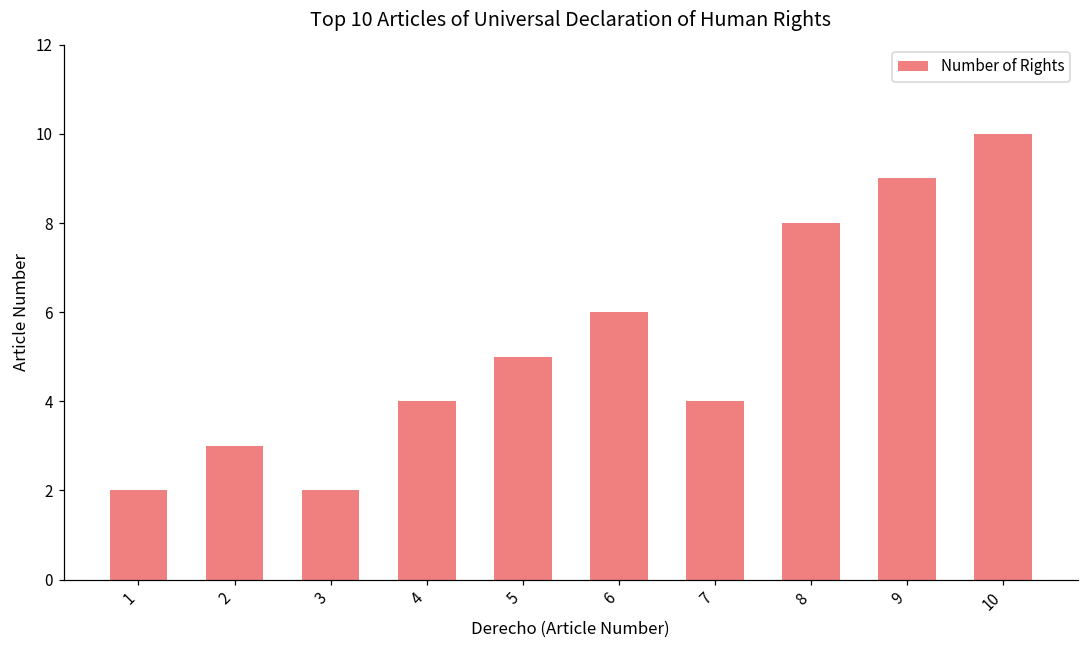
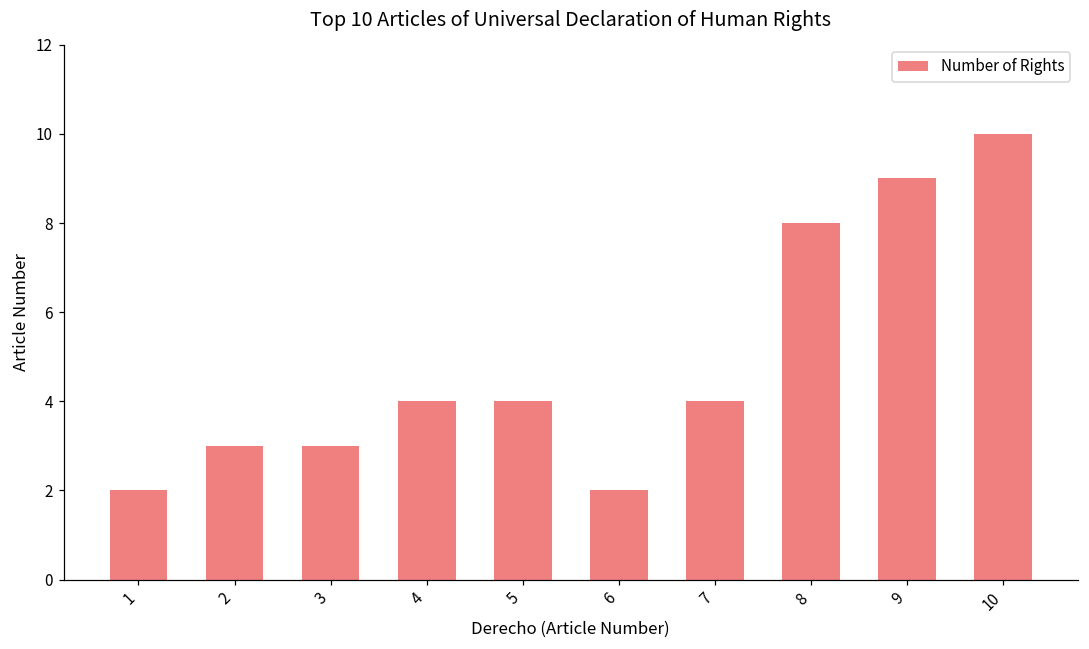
  {
    "1": 2,
    "2": 3,
-   "3": 2,
+   "3": 3,
    "4": 4,
-   "5": 5,
-   "6": 6,
+   "5": 4,
+   "6": 2,
    "7": 4,
    "8": 8,
    "9": 9,
    "10": 10
  }
